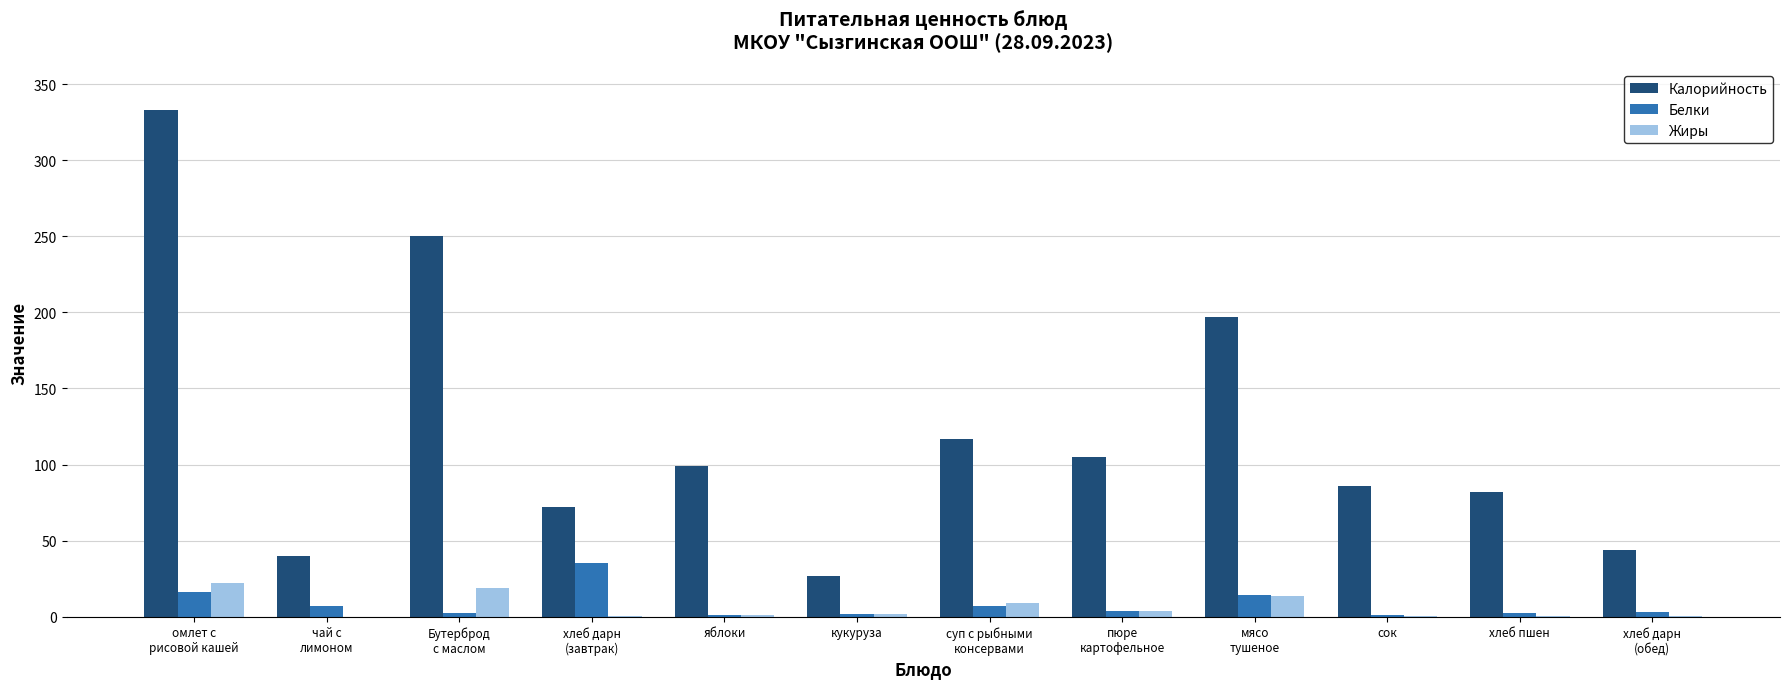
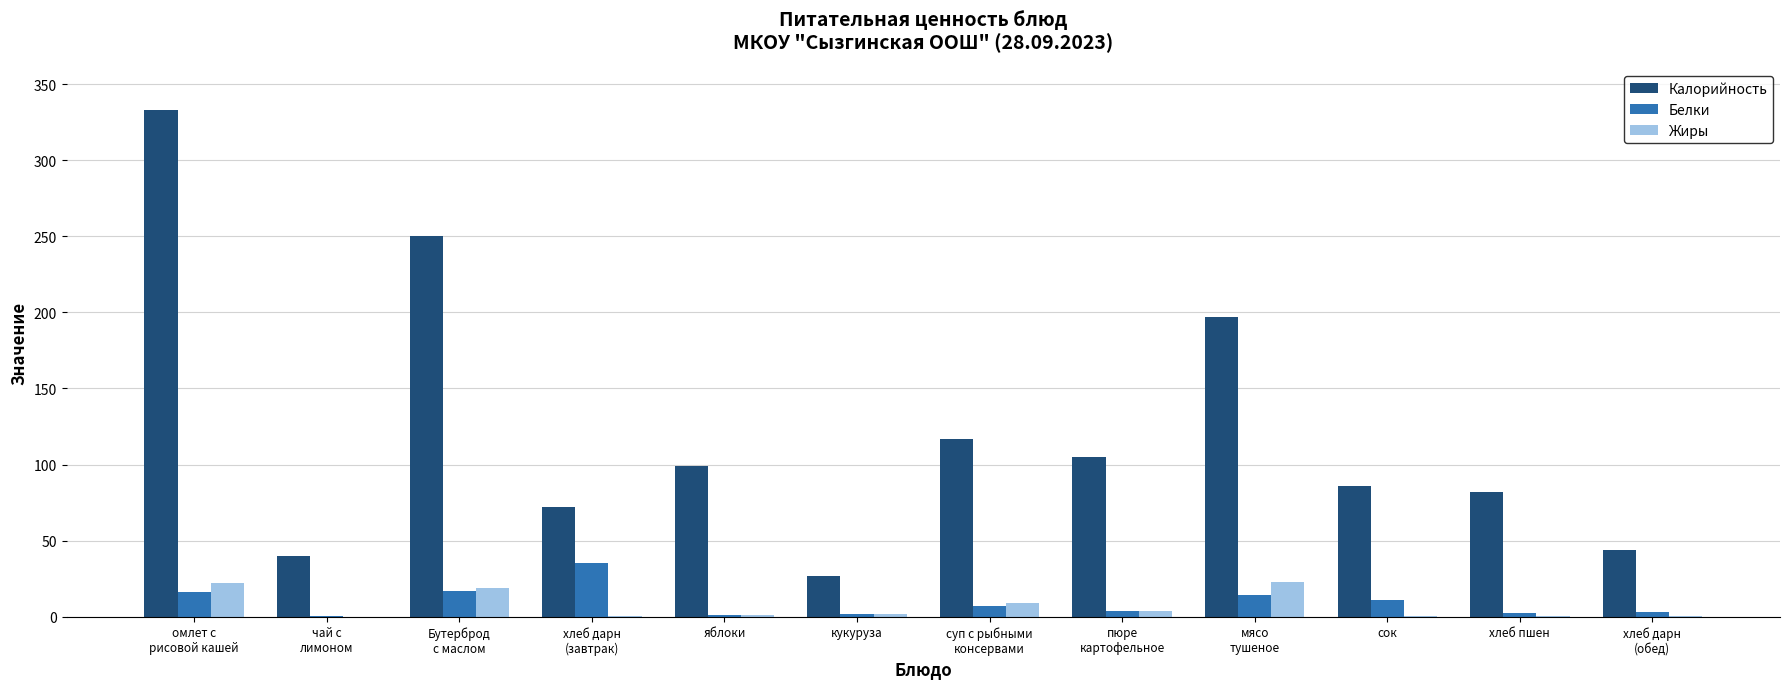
  {
    "Калорийность": {
      "омлет с рисовой кашей": 333,
      "чай с лимоном": 40,
      "Бутерброд с маслом": 250,
      "хлеб дарн (завтрак)": 72,
      "яблоки": 99,
      "кукуруза": 27,
      "суп с рыбными консервами": 117,
      "пюре картофельное": 105,
      "мясо тушеное": 197,
      "сок": 86,
      "хлеб пшен": 82,
      "хлеб дарн (обед)": 44
    },
    "Белки": {
      "омлет с рисовой кашей": 16,
-     "чай с лимоном": 7,
-     "Бутерброд с маслом": 3,
+     "чай с лимоном": 0,
+     "Бутерброд с маслом": 17,
      "хлеб дарн (завтрак)": 35,
      "кукуруза": 2,
      "суп с рыбными консервами": 7,
      "пюре картофельное": 4,
      "мясо тушеное": 14,
-     "сок": 1,
+     "сок": 11,
      "хлеб пшен": 3,
      "хлеб дарн (обед)": 3
    },
    "Жиры": {
      "омлет с рисовой кашей": 22,
      "Бутерброд с маслом": 19,
      "кукуруза": 2,
      "суп с рыбными консервами": 9,
      "пюре картофельное": 4,
-     "мясо тушеное": 14
+     "мясо тушеное": 23
    }
  }
